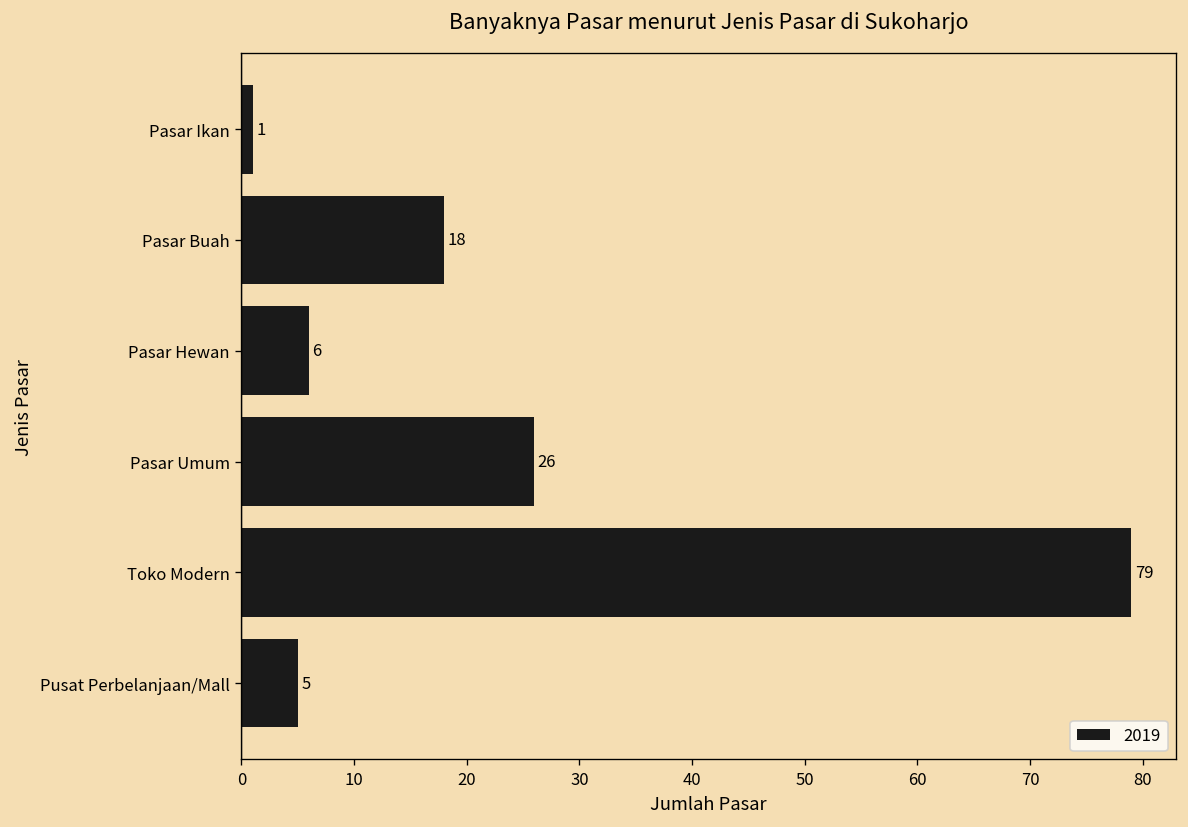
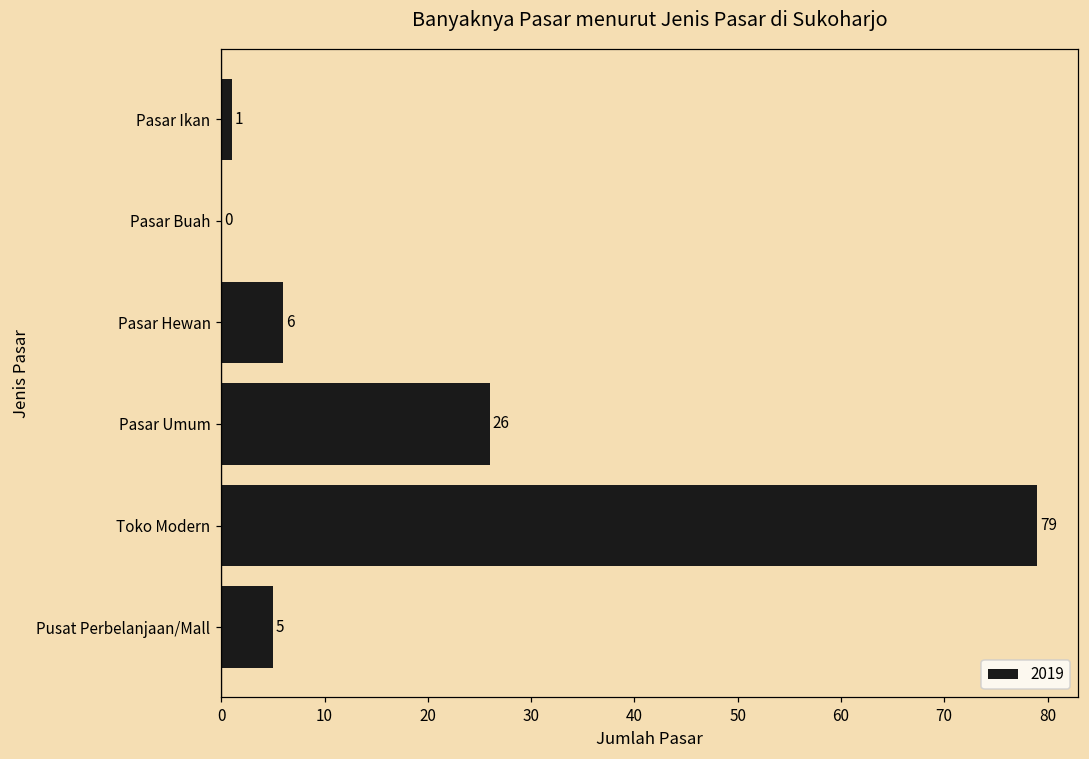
  {
    "Pasar Ikan": 1,
-   "Pasar Buah": 18,
+   "Pasar Buah": 0,
    "Pasar Hewan": 6,
    "Pasar Umum": 26,
    "Toko Modern": 79,
    "Pusat Perbelanjaan/Mall": 5
  }
